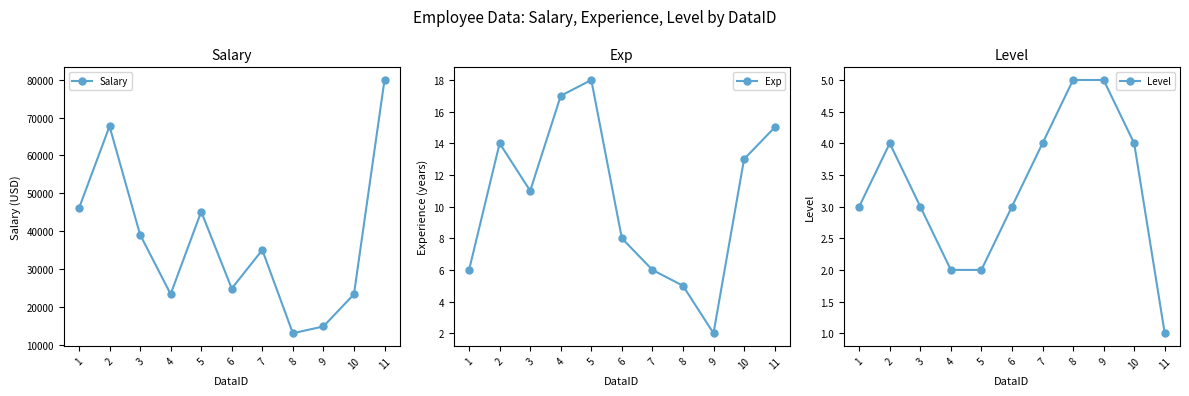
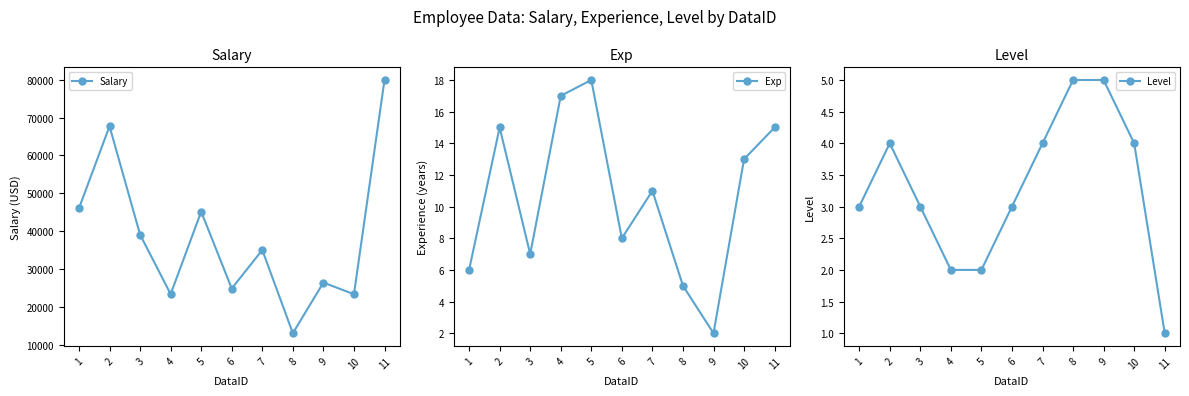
  {
    "Salary": {
      "1": 46000,
      "2": 68000,
      "3": 39000,
      "4": 23000,
      "5": 45000,
      "6": 25000,
      "7": 35000,
      "8": 13000,
-     "9": 15000,
+     "9": 26000,
      "10": 23000,
      "11": 80000
    },
    "Exp": {
      "1": 6,
-     "2": 14,
-     "3": 11,
+     "2": 15,
+     "3": 7,
      "4": 17,
      "5": 18,
      "6": 8,
-     "7": 6,
+     "7": 11,
      "8": 5,
      "9": 2,
      "10": 13,
      "11": 15
    },
    "Level": {
      "1": 3.0,
      "2": 4.0,
      "3": 3.0,
      "4": 2.0,
      "5": 2.0,
      "6": 3.0,
      "7": 4.0,
      "8": 5.0,
      "9": 5.0,
      "10": 4.0,
      "11": 1.0
    }
  }
